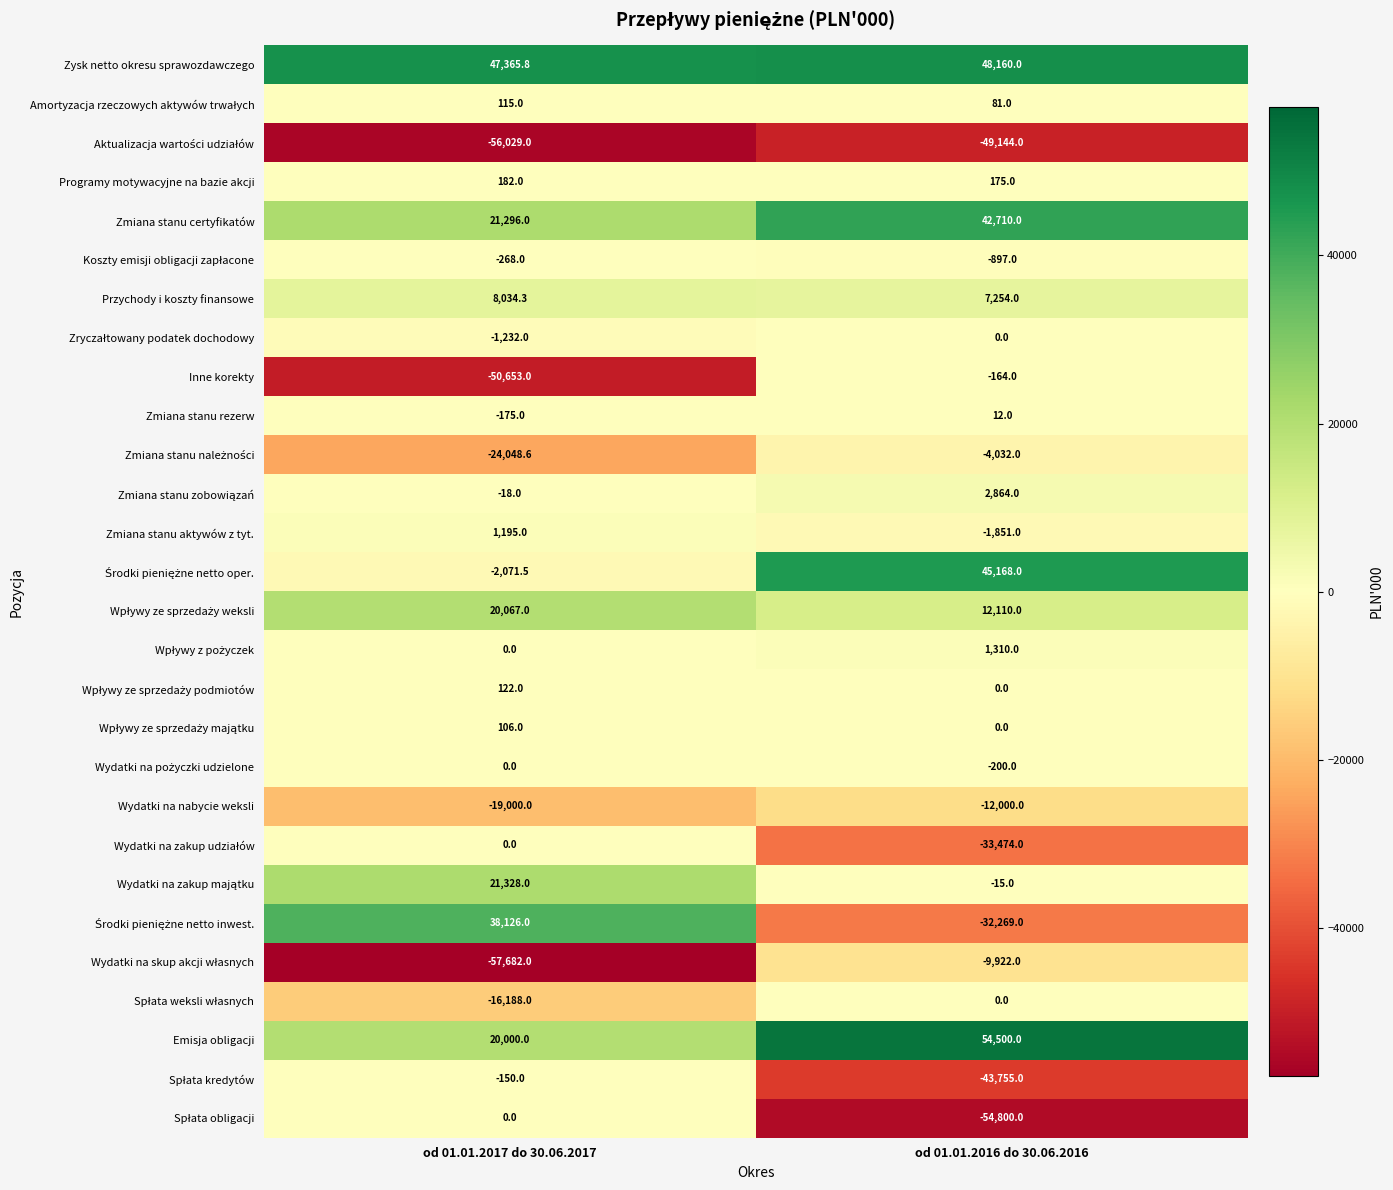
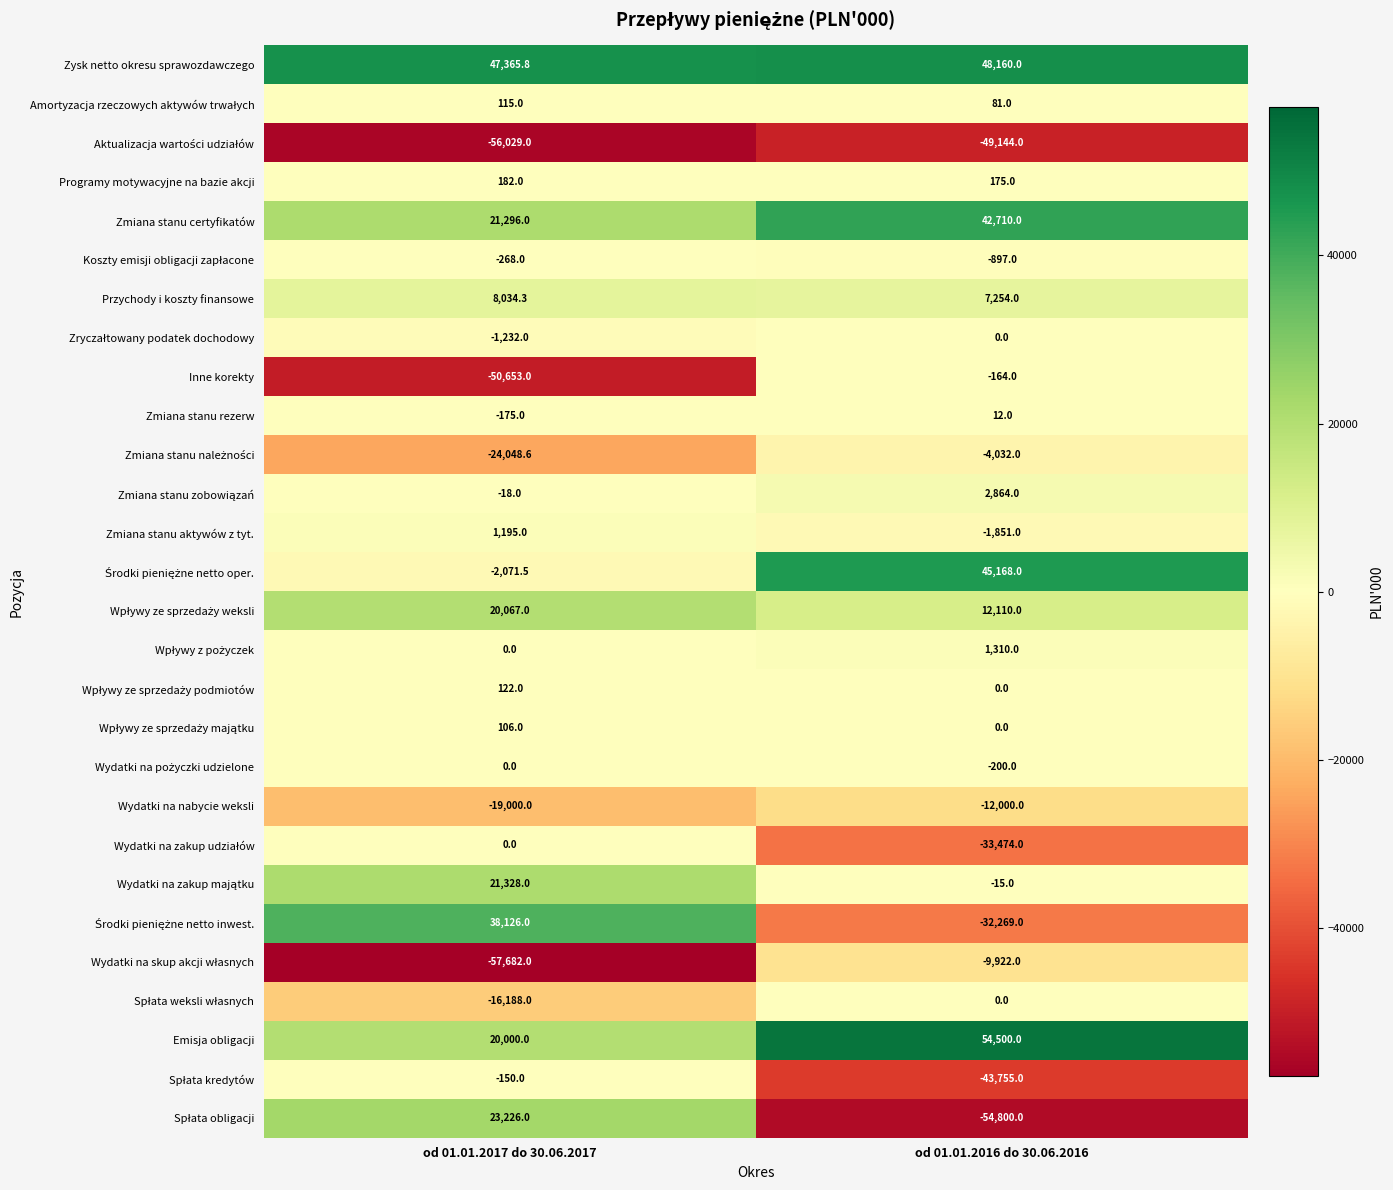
  {
    "Zysk netto okresu sprawozdawczego": {
      "od 01.01.2017 do 30.06.2017": "47,365.8",
      "od 01.01.2016 do 30.06.2016": "48,160.0"
    },
    "Amortyzacja rzeczowych aktywów trwałych": {
      "od 01.01.2017 do 30.06.2017": "115.0",
      "od 01.01.2016 do 30.06.2016": "81.0"
    },
    "Aktualizacja wartości udziałów": {
      "od 01.01.2017 do 30.06.2017": "-56,029.0",
      "od 01.01.2016 do 30.06.2016": "-49,144.0"
    },
    "Programy motywacyjne na bazie akcji": {
      "od 01.01.2017 do 30.06.2017": "182.0",
      "od 01.01.2016 do 30.06.2016": "175.0"
    },
    "Zmiana stanu certyfikatów": {
      "od 01.01.2017 do 30.06.2017": "21,296.0",
      "od 01.01.2016 do 30.06.2016": "42,710.0"
    },
    "Koszty emisji obligacji zapłacone": {
      "od 01.01.2017 do 30.06.2017": "-268.0",
      "od 01.01.2016 do 30.06.2016": "-897.0"
    },
    "Przychody i koszty finansowe": {
      "od 01.01.2017 do 30.06.2017": "8,034.3",
      "od 01.01.2016 do 30.06.2016": "7,254.0"
    },
    "Zryczałtowany podatek dochodowy": {
      "od 01.01.2017 do 30.06.2017": "-1,232.0",
      "od 01.01.2016 do 30.06.2016": "0.0"
    },
    "Inne korekty": {
      "od 01.01.2017 do 30.06.2017": "-50,653.0",
      "od 01.01.2016 do 30.06.2016": "-164.0"
    },
    "Zmiana stanu rezerw": {
      "od 01.01.2017 do 30.06.2017": "-175.0",
      "od 01.01.2016 do 30.06.2016": "12.0"
    },
    "Zmiana stanu należności": {
      "od 01.01.2017 do 30.06.2017": "-24,048.6",
      "od 01.01.2016 do 30.06.2016": "-4,032.0"
    },
    "Zmiana stanu zobowiązań": {
      "od 01.01.2017 do 30.06.2017": "-18.0",
      "od 01.01.2016 do 30.06.2016": "2,864.0"
    },
    "Zmiana stanu aktywów z tyt.": {
      "od 01.01.2017 do 30.06.2017": "1,195.0",
      "od 01.01.2016 do 30.06.2016": "-1,851.0"
    },
    "Środki pieniężne netto oper.": {
      "od 01.01.2017 do 30.06.2017": "-2,071.5",
      "od 01.01.2016 do 30.06.2016": "45,168.0"
    },
    "Wpływy ze sprzedaży weksli": {
      "od 01.01.2017 do 30.06.2017": "20,067.0",
      "od 01.01.2016 do 30.06.2016": "12,110.0"
    },
    "Wpływy z pożyczek": {
      "od 01.01.2017 do 30.06.2017": "0.0",
      "od 01.01.2016 do 30.06.2016": "1,310.0"
    },
    "Wpływy ze sprzedaży podmiotów": {
      "od 01.01.2017 do 30.06.2017": "122.0",
      "od 01.01.2016 do 30.06.2016": "0.0"
    },
    "Wpływy ze sprzedaży majątku": {
      "od 01.01.2017 do 30.06.2017": "106.0",
      "od 01.01.2016 do 30.06.2016": "0.0"
    },
    "Wydatki na pożyczki udzielone": {
      "od 01.01.2017 do 30.06.2017": "0.0",
      "od 01.01.2016 do 30.06.2016": "-200.0"
    },
    "Wydatki na nabycie weksli": {
      "od 01.01.2017 do 30.06.2017": "-19,000.0",
      "od 01.01.2016 do 30.06.2016": "-12,000.0"
    },
    "Wydatki na zakup udziałów": {
      "od 01.01.2017 do 30.06.2017": "0.0",
      "od 01.01.2016 do 30.06.2016": "-33,474.0"
    },
    "Wydatki na zakup majątku": {
      "od 01.01.2017 do 30.06.2017": "21,328.0",
      "od 01.01.2016 do 30.06.2016": "-15.0"
    },
    "Środki pieniężne netto inwest.": {
      "od 01.01.2017 do 30.06.2017": "38,126.0",
      "od 01.01.2016 do 30.06.2016": "-32,269.0"
    },
    "Wydatki na skup akcji własnych": {
      "od 01.01.2017 do 30.06.2017": "-57,682.0",
      "od 01.01.2016 do 30.06.2016": "-9,922.0"
    },
    "Spłata weksli własnych": {
      "od 01.01.2017 do 30.06.2017": "-16,188.0",
      "od 01.01.2016 do 30.06.2016": "0.0"
    },
    "Emisja obligacji": {
      "od 01.01.2017 do 30.06.2017": "20,000.0",
      "od 01.01.2016 do 30.06.2016": "54,500.0"
    },
    "Spłata kredytów": {
      "od 01.01.2017 do 30.06.2017": "-150.0",
      "od 01.01.2016 do 30.06.2016": "-43,755.0"
    },
    "Spłata obligacji": {
-     "od 01.01.2017 do 30.06.2017": "0.0",
+     "od 01.01.2017 do 30.06.2017": "23,226.0",
      "od 01.01.2016 do 30.06.2016": "-54,800.0"
    }
  }
